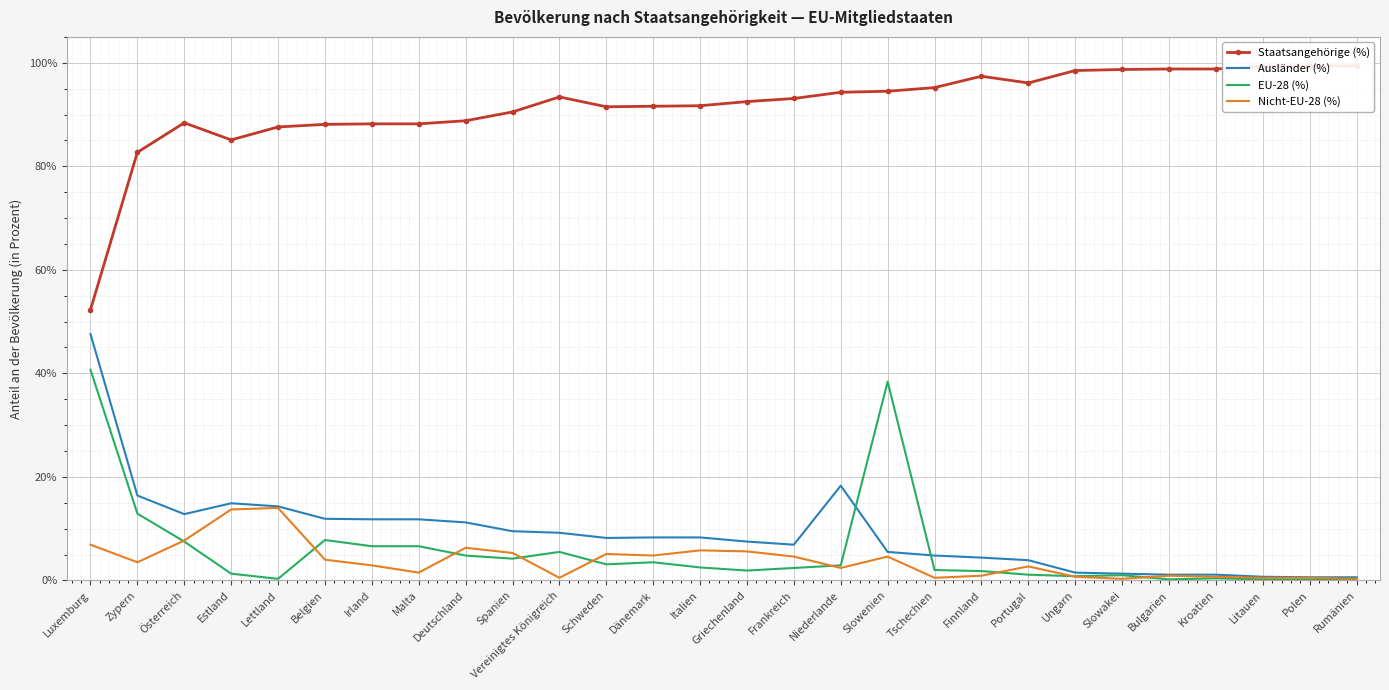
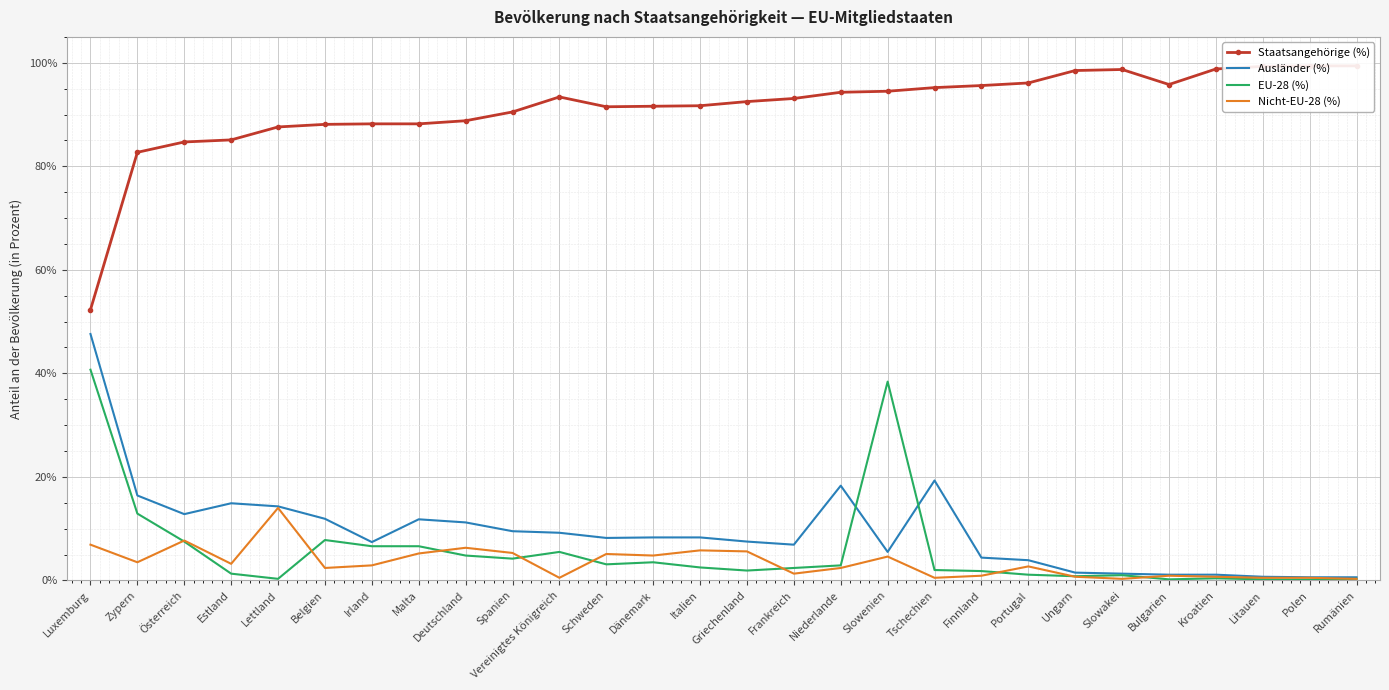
  {
    "Staatsangehörige (%)": {
      "Luxemburg": "52%",
      "Zypern": "83%",
-     "Österreich": "88%",
+     "Österreich": "85%",
      "Estland": "85%",
      "Lettland": "88%",
      "Belgien": "88%",
      "Irland": "88%",
      "Malta": "88%",
      "Deutschland": "89%",
      "Spanien": "91%",
      "Vereinigtes Königreich": "93%",
      "Schweden": "92%",
      "Dänemark": "92%",
      "Italien": "92%",
      "Griechenland": "93%",
      "Frankreich": "93%",
      "Niederlande": "94%",
      "Slowenien": "95%",
      "Tschechien": "95%",
-     "Finnland": "97%",
+     "Finnland": "96%",
      "Portugal": "96%",
      "Ungarn": "99%",
      "Slowakei": "99%",
-     "Bulgarien": "99%",
+     "Bulgarien": "96%",
      "Kroatien": "99%"
    },
    "Ausländer (%)": {
      "Luxemburg": "48%",
      "Zypern": "16%",
      "Österreich": "13%",
      "Estland": "15%",
      "Belgien": "12%",
-     "Irland": "12%",
+     "Irland": "7%",
      "Malta": "12%",
      "Deutschland": "11%",
      "Spanien": "10%",
      "Vereinigtes Königreich": "9%",
      "Schweden": "8%",
      "Dänemark": "8%",
      "Italien": "8%",
      "Griechenland": "8%",
      "Frankreich": "7%",
      "Niederlande": "18%",
      "Slowenien": "6%",
-     "Tschechien": "5%",
+     "Tschechien": "19%",
      "Finnland": "4%",
      "Portugal": "4%",
      "Ungarn": "2%"
    },
    "EU-28 (%)": {
      "Luxemburg": "41%",
      "Zypern": "13%",
      "Estland": "1%",
      "Lettland": "0%",
      "Belgien": "8%",
      "Irland": "7%",
      "Malta": "7%",
      "Deutschland": "5%",
      "Spanien": "4%",
      "Vereinigtes Königreich": "6%",
      "Schweden": "3%",
      "Dänemark": "4%",
      "Italien": "3%",
      "Griechenland": "2%",
      "Frankreich": "2%",
      "Niederlande": "3%",
      "Slowenien": "38%",
      "Tschechien": "2%",
      "Finnland": "2%",
      "Portugal": "1%",
      "Bulgarien": "0%"
    },
    "Nicht-EU-28 (%)": {
      "Luxemburg": "7%",
      "Zypern": "4%",
-     "Estland": "14%",
-     "Belgien": "4%",
+     "Estland": "3%",
+     "Belgien": "2%",
      "Irland": "3%",
-     "Malta": "2%",
+     "Malta": "5%",
      "Deutschland": "6%",
      "Spanien": "5%",
      "Vereinigtes Königreich": "1%",
      "Schweden": "5%",
      "Dänemark": "5%",
      "Italien": "6%",
      "Griechenland": "6%",
-     "Frankreich": "5%",
+     "Frankreich": "1%",
      "Niederlande": "2%",
      "Slowenien": "5%",
      "Tschechien": "1%",
      "Finnland": "1%",
      "Portugal": "3%",
      "Slowakei": "0%"
    }
  }
